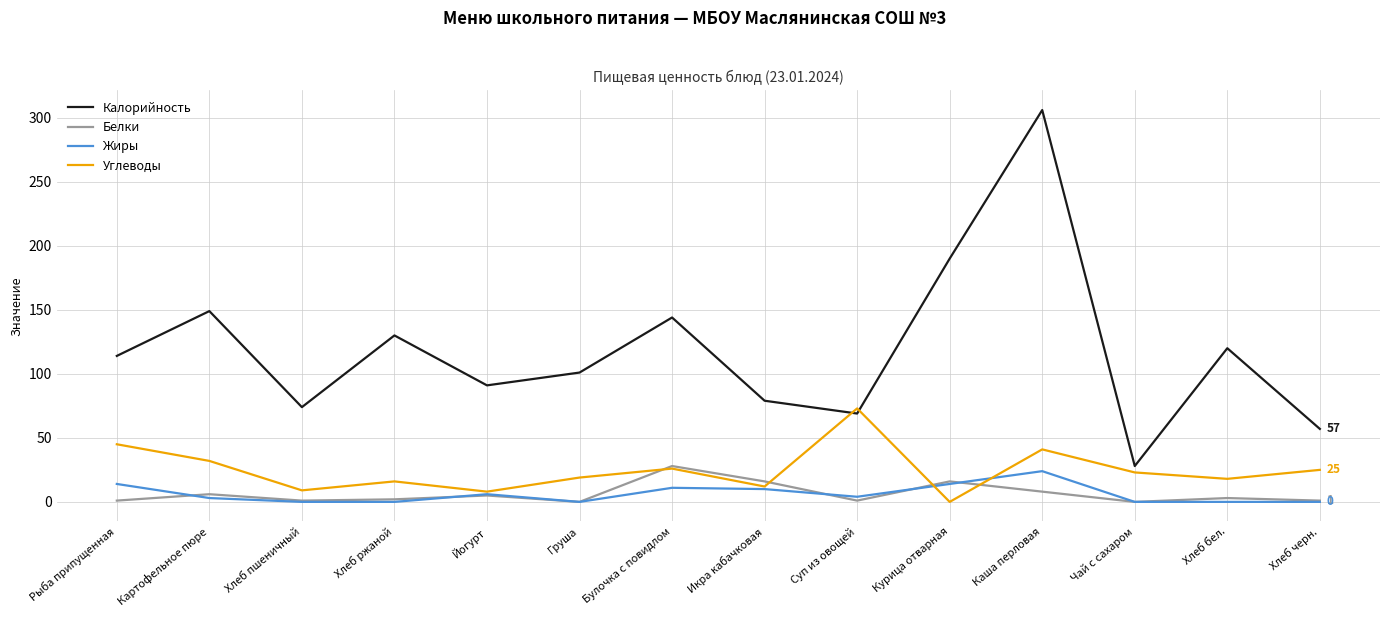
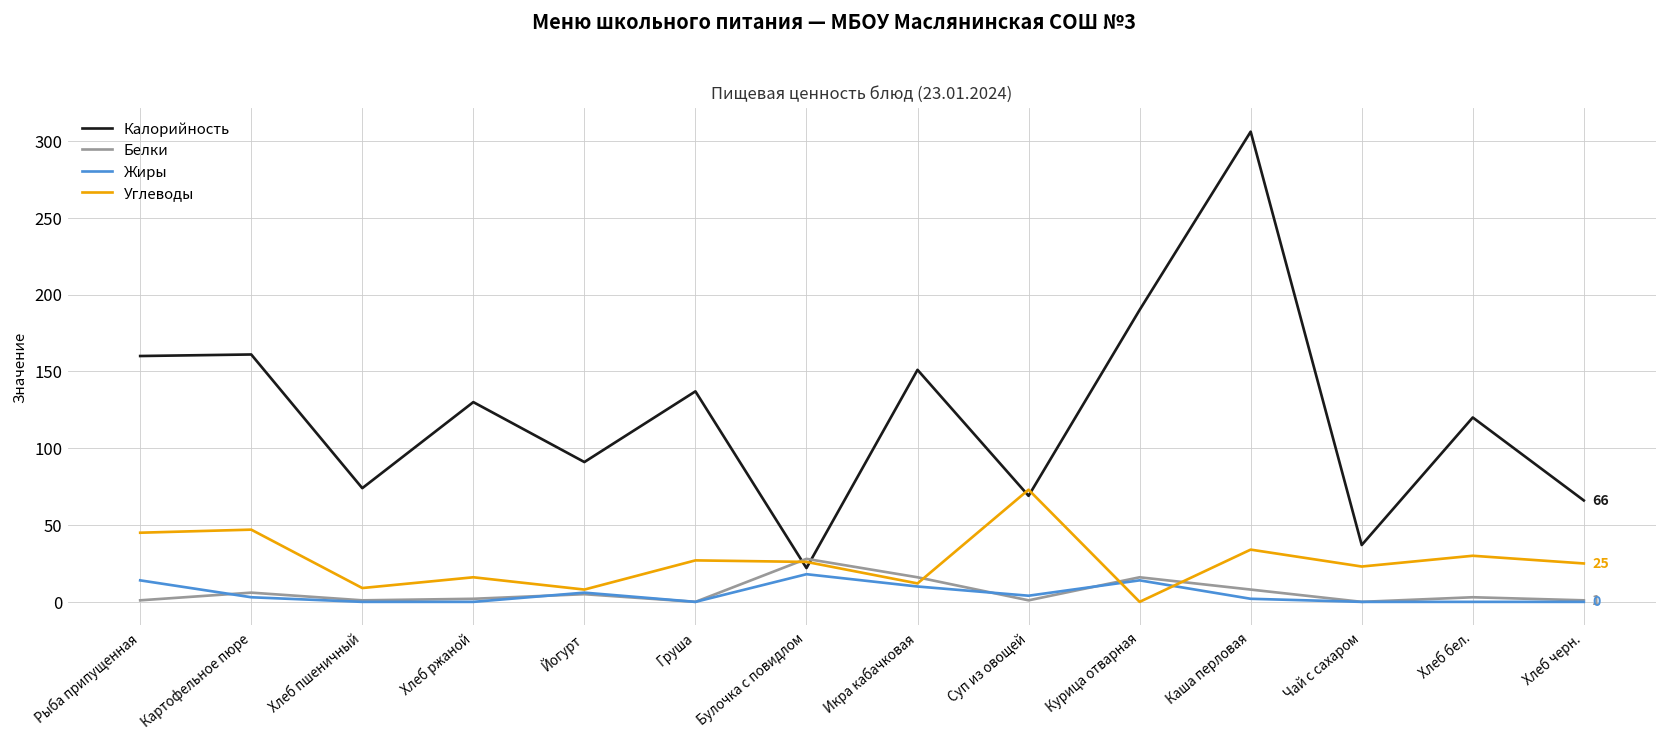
  {
    "Калорийность": {
-     "Рыба припущенная": 114,
-     "Картофельное пюре": 149,
-     "Груша": 101,
-     "Булочка с повидлом": 144,
-     "Икра кабачковая": 79,
-     "Чай с сахаром": 28,
-     "Хлеб черн.": 57
+     "Рыба припущенная": 160,
+     "Картофельное пюре": 161,
+     "Груша": 137,
+     "Булочка с повидлом": 22,
+     "Икра кабачковая": 151,
+     "Чай с сахаром": 37,
+     "Хлеб черн.": 66
    },
    "Белки": {
      "Рыба припущенная": 1,
      "Картофельное пюре": 6,
      "Хлеб ржаной": 2,
      "Булочка с повидлом": 28,
      "Икра кабачковая": 16,
      "Суп из овощей": 1,
      "Курица отварная": 16,
      "Каша перловая": 8,
      "Хлеб бел.": 3
    },
    "Жиры": {
      "Рыба припущенная": 14,
      "Картофельное пюре": 3,
      "Хлеб ржаной": 0,
-     "Булочка с повидлом": 11,
+     "Булочка с повидлом": 18,
      "Икра кабачковая": 10,
      "Суп из овощей": 4,
      "Курица отварная": 14,
-     "Каша перловая": 24,
+     "Каша перловая": 2,
      "Хлеб бел.": 0
    },
    "Углеводы": {
      "Рыба припущенная": 45,
-     "Картофельное пюре": 32,
+     "Картофельное пюре": 47,
      "Хлеб пшеничный": 9,
      "Хлеб ржаной": 16,
      "Йогурт": 8,
-     "Груша": 19,
+     "Груша": 27,
      "Булочка с повидлом": 26,
      "Икра кабачковая": 12,
      "Суп из овощей": 73,
      "Курица отварная": 0,
-     "Каша перловая": 41,
+     "Каша перловая": 34,
      "Чай с сахаром": 23,
-     "Хлеб бел.": 18
+     "Хлеб бел.": 30
    }
  }
